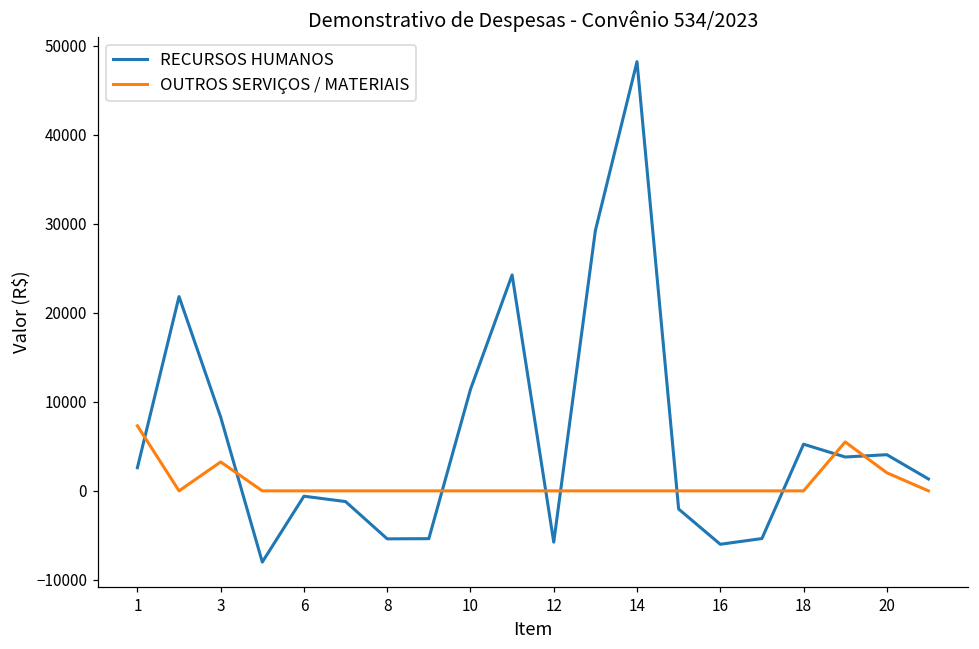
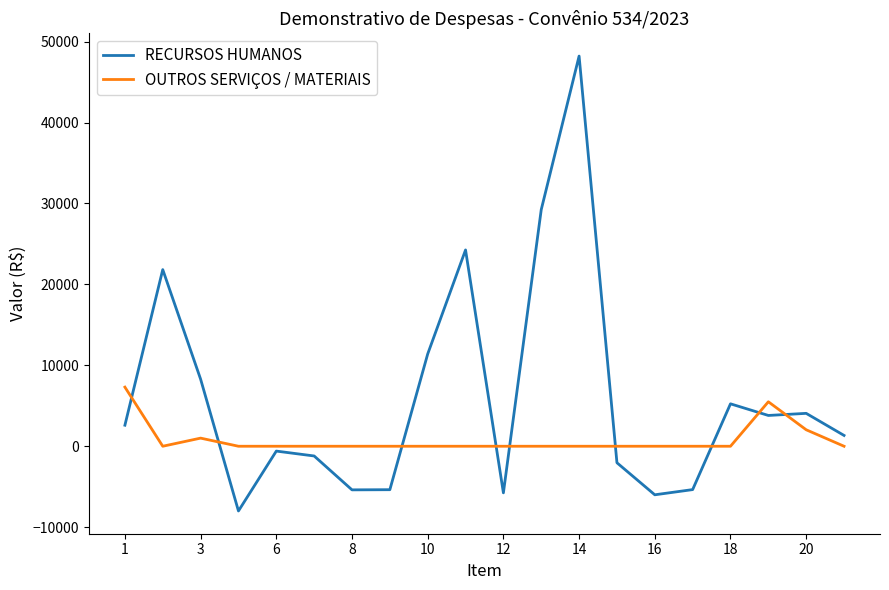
  {
    "RECURSOS HUMANOS": {
      "1": 3000,
      "3": 8000
    },
    "OUTROS SERVIÇOS / MATERIAIS": {
      "1": 7000,
-     "3": 3000
+     "3": 1000
    }
  }
